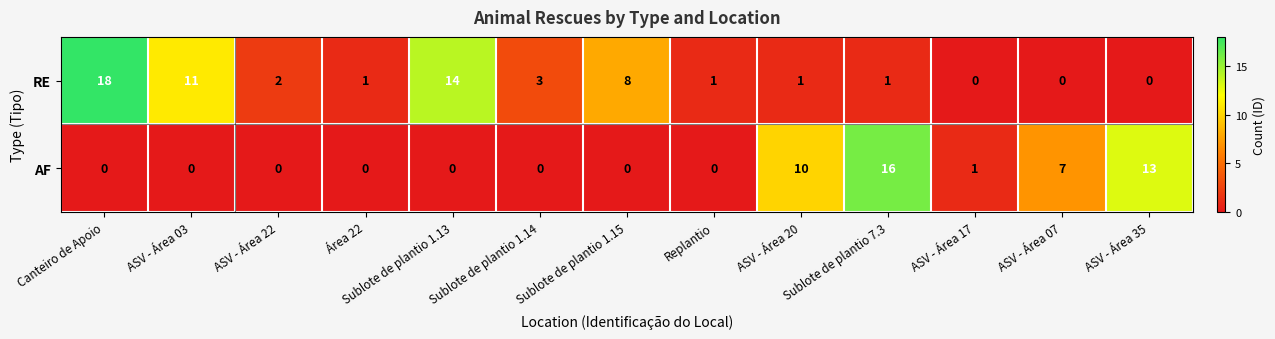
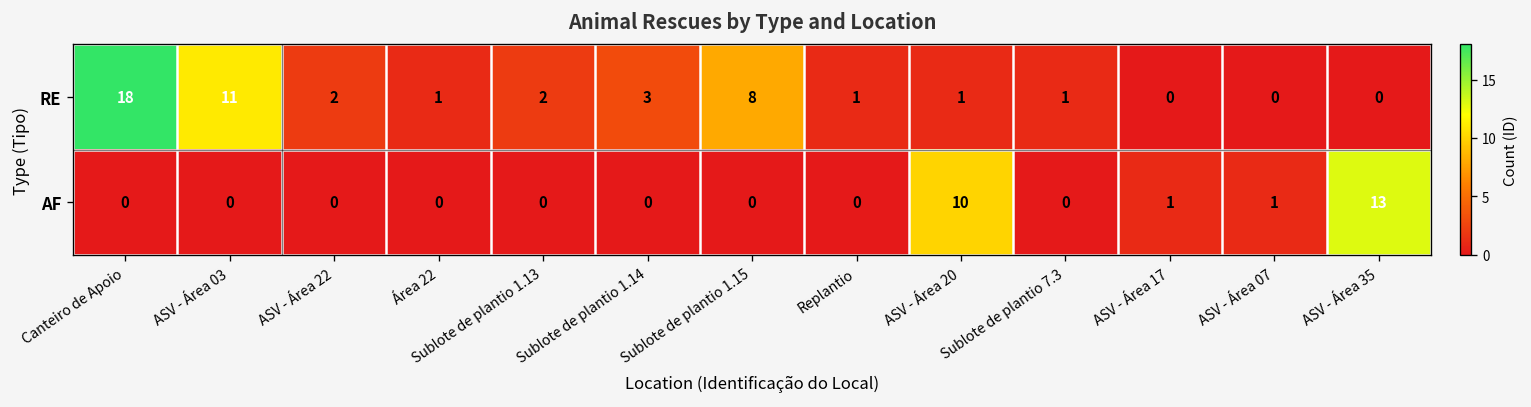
  {
    "RE": {
      "Canteiro de Apoio": 18,
      "ASV - Área 03": 11,
      "ASV - Área 22": 2,
      "Área 22": 1,
-     "Sublote de plantio 1.13": 14,
+     "Sublote de plantio 1.13": 2,
      "Sublote de plantio 1.14": 3,
      "Sublote de plantio 1.15": 8,
      "Replantio": 1,
      "ASV - Área 20": 1,
      "Sublote de plantio 7.3": 1,
      "ASV - Área 17": 0,
      "ASV - Área 07": 0,
      "ASV - Área 35": 0
    },
    "AF": {
      "Canteiro de Apoio": 0,
      "ASV - Área 03": 0,
      "ASV - Área 22": 0,
      "Área 22": 0,
      "Sublote de plantio 1.13": 0,
      "Sublote de plantio 1.14": 0,
      "Sublote de plantio 1.15": 0,
      "Replantio": 0,
      "ASV - Área 20": 10,
-     "Sublote de plantio 7.3": 16,
+     "Sublote de plantio 7.3": 0,
      "ASV - Área 17": 1,
-     "ASV - Área 07": 7,
+     "ASV - Área 07": 1,
      "ASV - Área 35": 13
    }
  }
